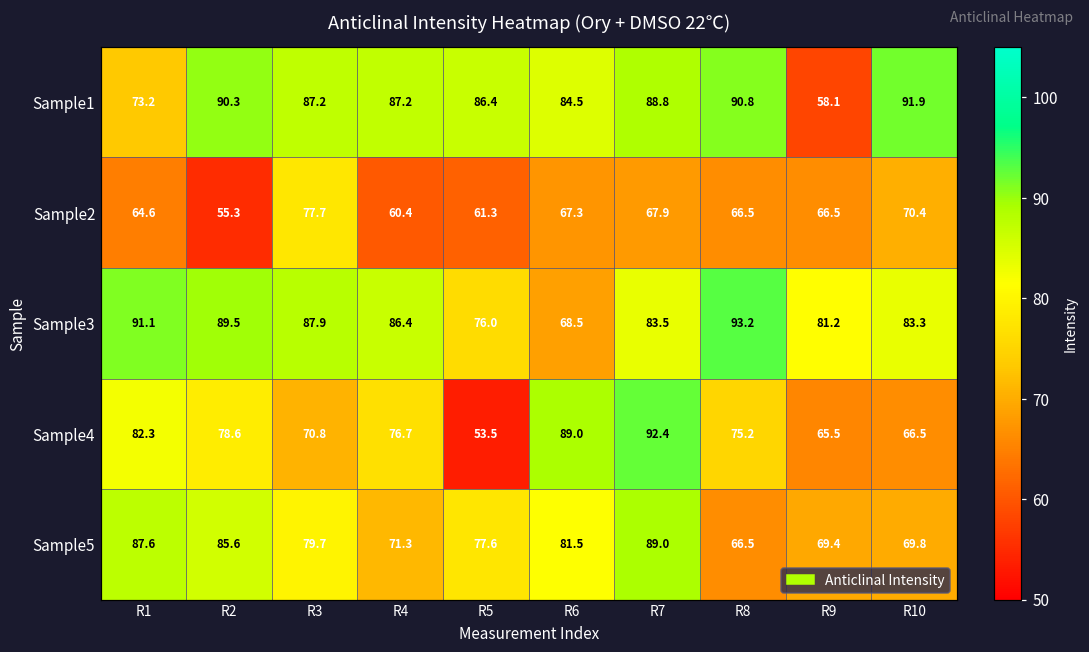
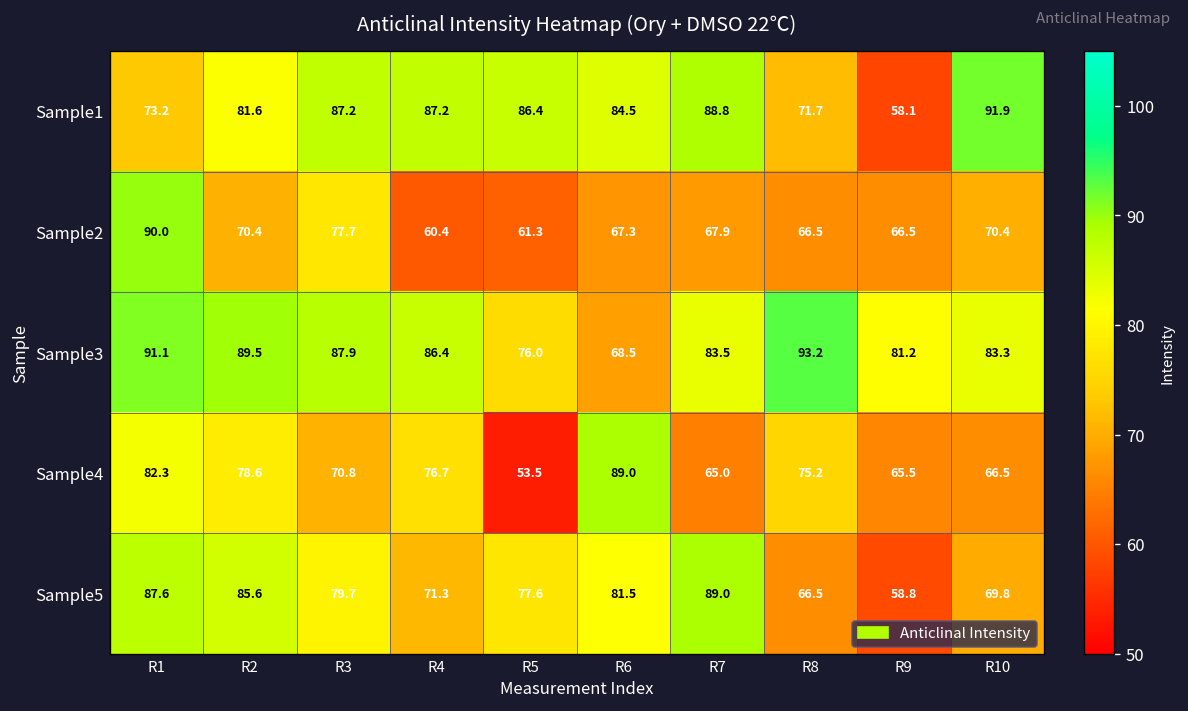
  {
    "Sample1": {
      "R1": 73.2,
-     "R2": 90.3,
+     "R2": 81.6,
      "R3": 87.2,
      "R4": 87.2,
      "R5": 86.4,
      "R6": 84.5,
      "R7": 88.8,
-     "R8": 90.8,
+     "R8": 71.7,
      "R9": 58.1,
      "R10": 91.9
    },
    "Sample2": {
-     "R1": 64.6,
-     "R2": 55.3,
+     "R1": 90.0,
+     "R2": 70.4,
      "R3": 77.7,
      "R4": 60.4,
      "R5": 61.3,
      "R6": 67.3,
      "R7": 67.9,
      "R8": 66.5,
      "R9": 66.5,
      "R10": 70.4
    },
    "Sample3": {
      "R1": 91.1,
      "R2": 89.5,
      "R3": 87.9,
      "R4": 86.4,
      "R5": 76.0,
      "R6": 68.5,
      "R7": 83.5,
      "R8": 93.2,
      "R9": 81.2,
      "R10": 83.3
    },
    "Sample4": {
      "R1": 82.3,
      "R2": 78.6,
      "R3": 70.8,
      "R4": 76.7,
      "R5": 53.5,
      "R6": 89.0,
-     "R7": 92.4,
+     "R7": 65.0,
      "R8": 75.2,
      "R9": 65.5,
      "R10": 66.5
    },
    "Sample5": {
      "R1": 87.6,
      "R2": 85.6,
      "R3": 79.7,
      "R4": 71.3,
      "R5": 77.6,
      "R6": 81.5,
      "R7": 89.0,
      "R8": 66.5,
-     "R9": 69.4,
+     "R9": 58.8,
      "R10": 69.8
    }
  }
